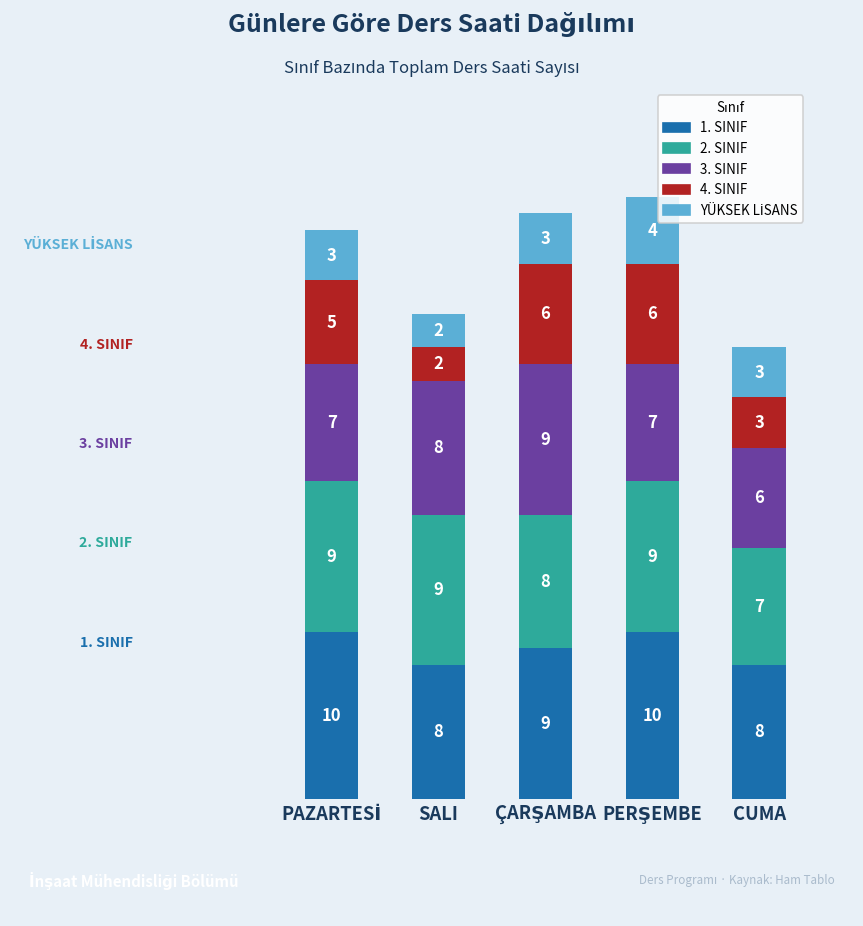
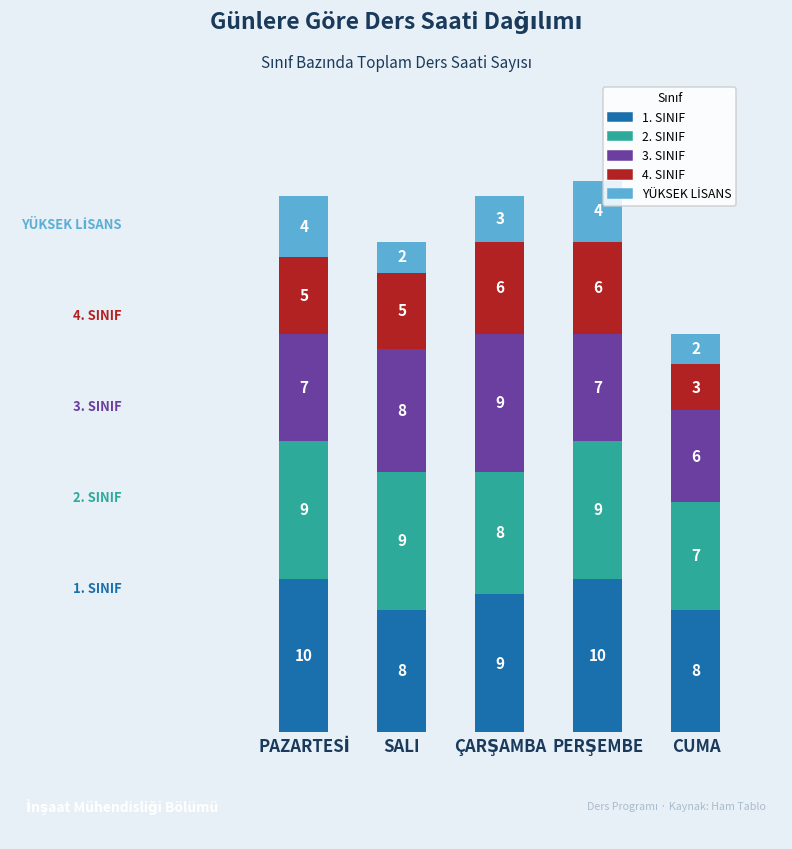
  {
    "1. SINIF": {
      "PAZARTESİ": 10,
      "SALI": 8,
      "ÇARŞAMBA": 9,
      "PERŞEMBE": 10,
      "CUMA": 8
    },
    "2. SINIF": {
      "PAZARTESİ": 9,
      "SALI": 9,
      "ÇARŞAMBA": 8,
      "PERŞEMBE": 9,
      "CUMA": 7
    },
    "3. SINIF": {
      "PAZARTESİ": 7,
      "SALI": 8,
      "ÇARŞAMBA": 9,
      "PERŞEMBE": 7,
      "CUMA": 6
    },
    "4. SINIF": {
      "PAZARTESİ": 5,
-     "SALI": 2,
+     "SALI": 5,
      "ÇARŞAMBA": 6,
      "PERŞEMBE": 6,
      "CUMA": 3
    },
    "YÜKSEK LİSANS": {
-     "PAZARTESİ": 3,
+     "PAZARTESİ": 4,
      "SALI": 2,
      "ÇARŞAMBA": 3,
      "PERŞEMBE": 4,
-     "CUMA": 3
+     "CUMA": 2
    }
  }
